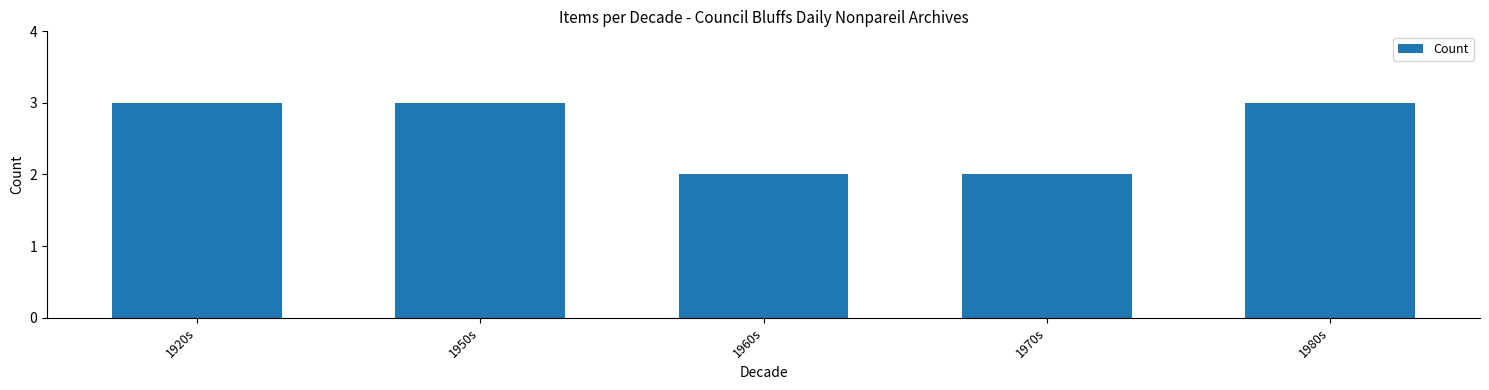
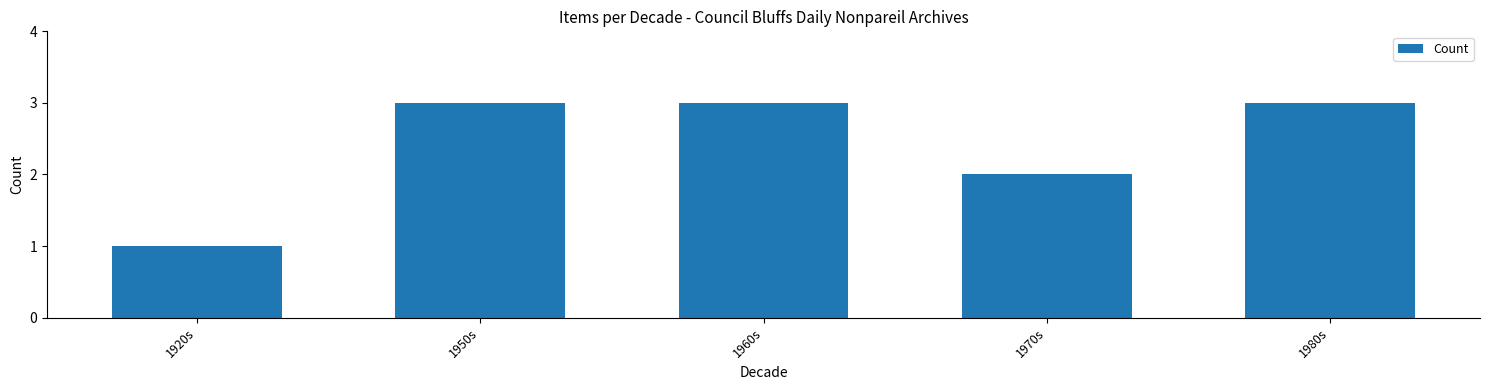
  {
-   "1920s": 3,
+   "1920s": 1,
    "1950s": 3,
-   "1960s": 2,
+   "1960s": 3,
    "1970s": 2,
    "1980s": 3
  }
